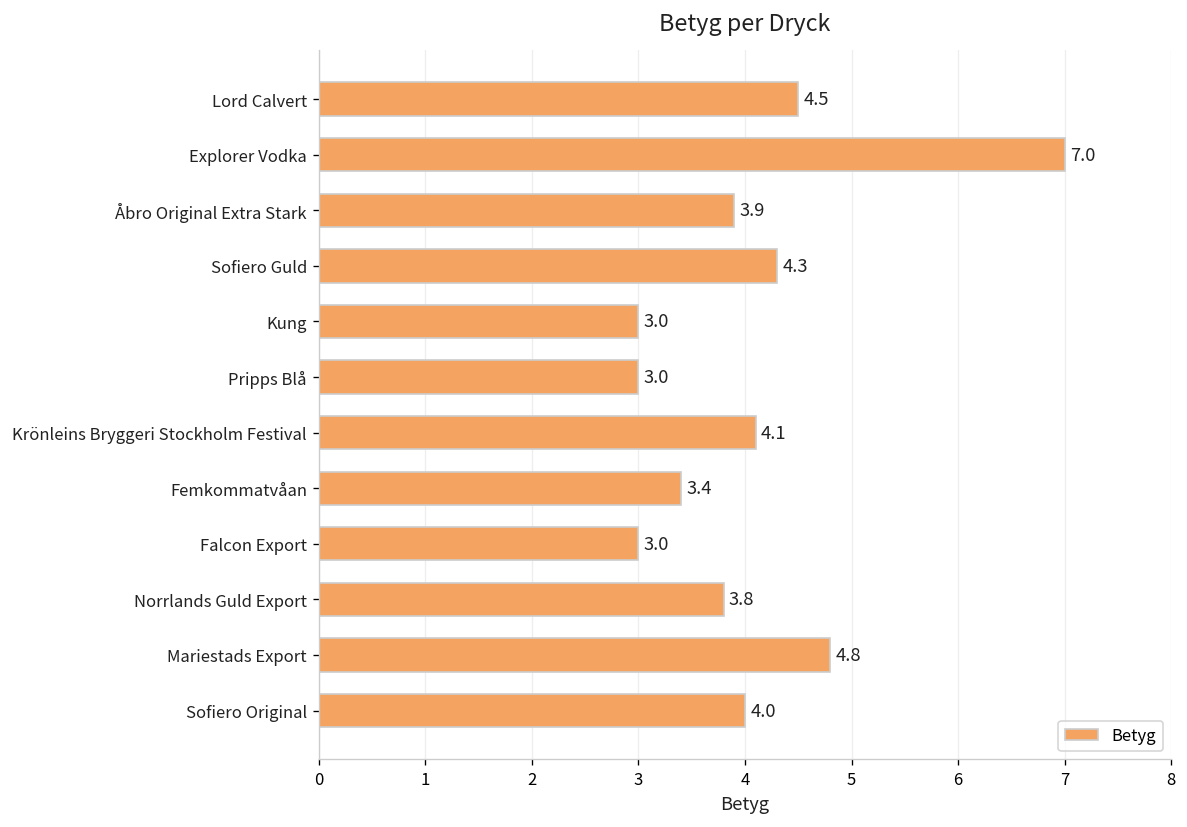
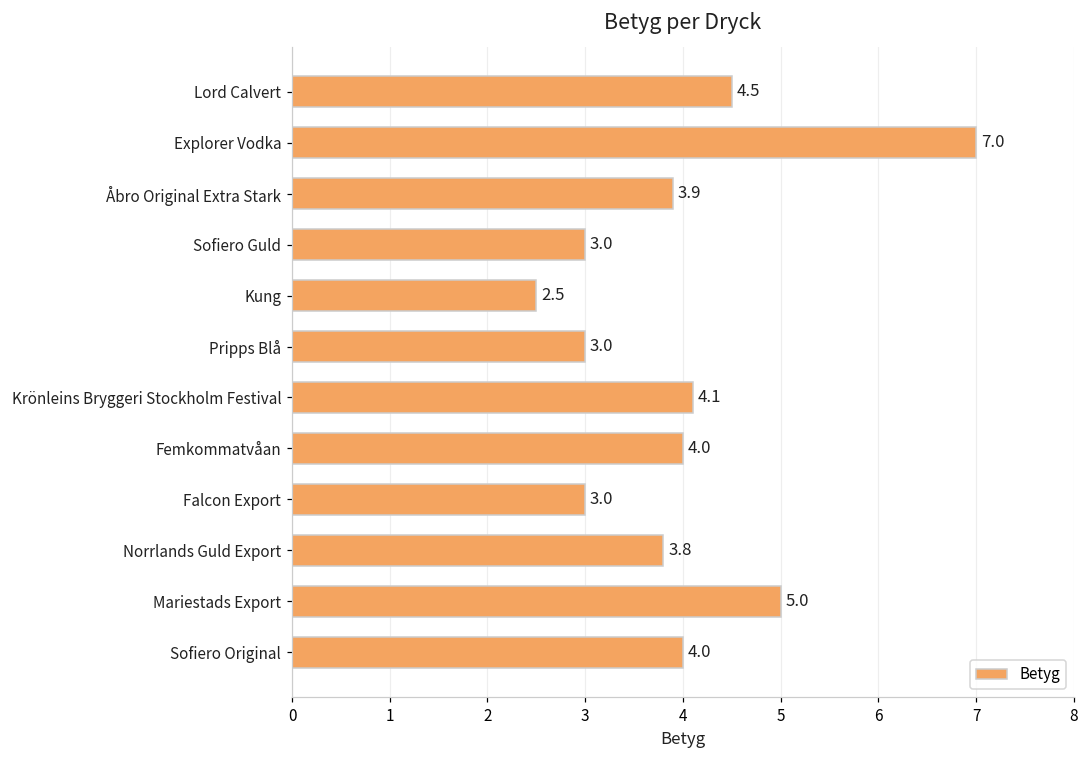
  {
    "Lord Calvert": 4.5,
    "Explorer Vodka": 7.0,
    "Åbro Original Extra Stark": 3.9,
-   "Sofiero Guld": 4.3,
-   "Kung": 3.0,
+   "Sofiero Guld": 3.0,
+   "Kung": 2.5,
    "Pripps Blå": 3.0,
    "Krönleins Bryggeri Stockholm Festival": 4.1,
-   "Femkommatvåan": 3.4,
+   "Femkommatvåan": 4.0,
    "Falcon Export": 3.0,
    "Norrlands Guld Export": 3.8,
-   "Mariestads Export": 4.8,
+   "Mariestads Export": 5.0,
    "Sofiero Original": 4.0
  }
